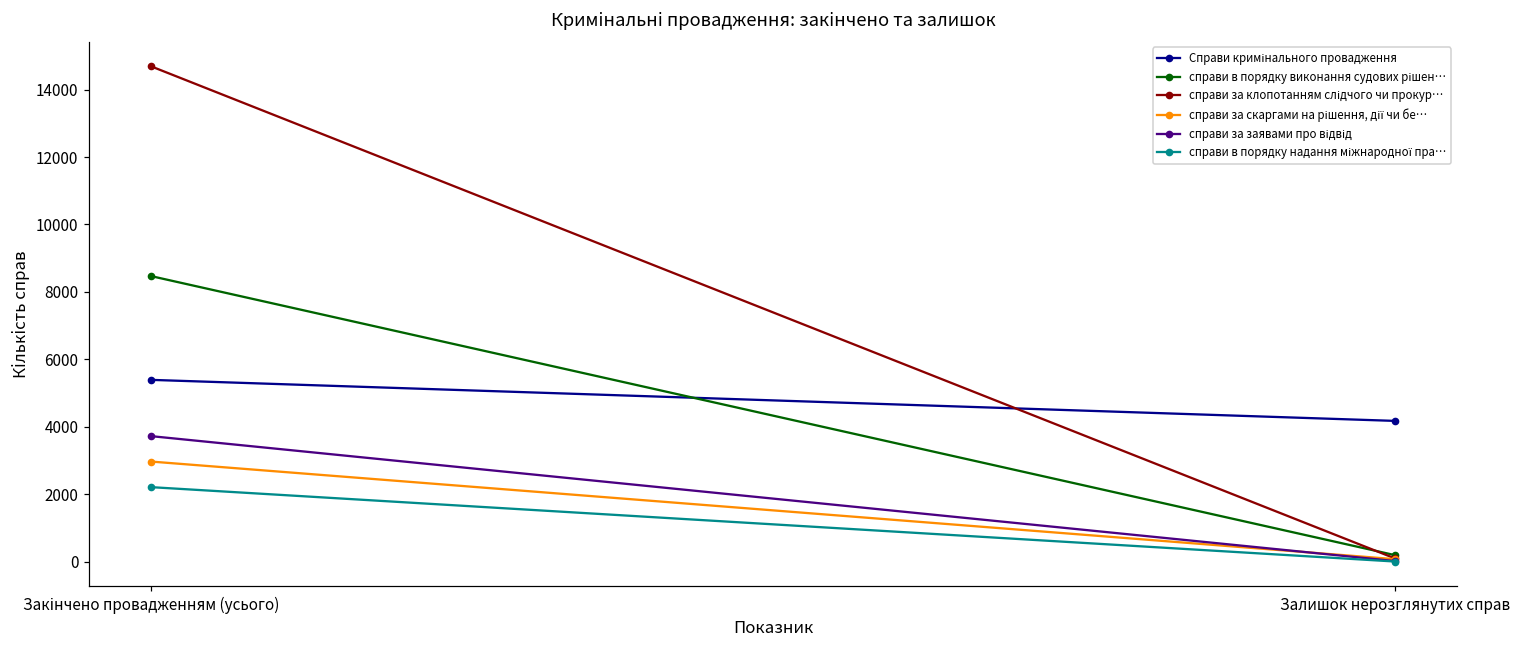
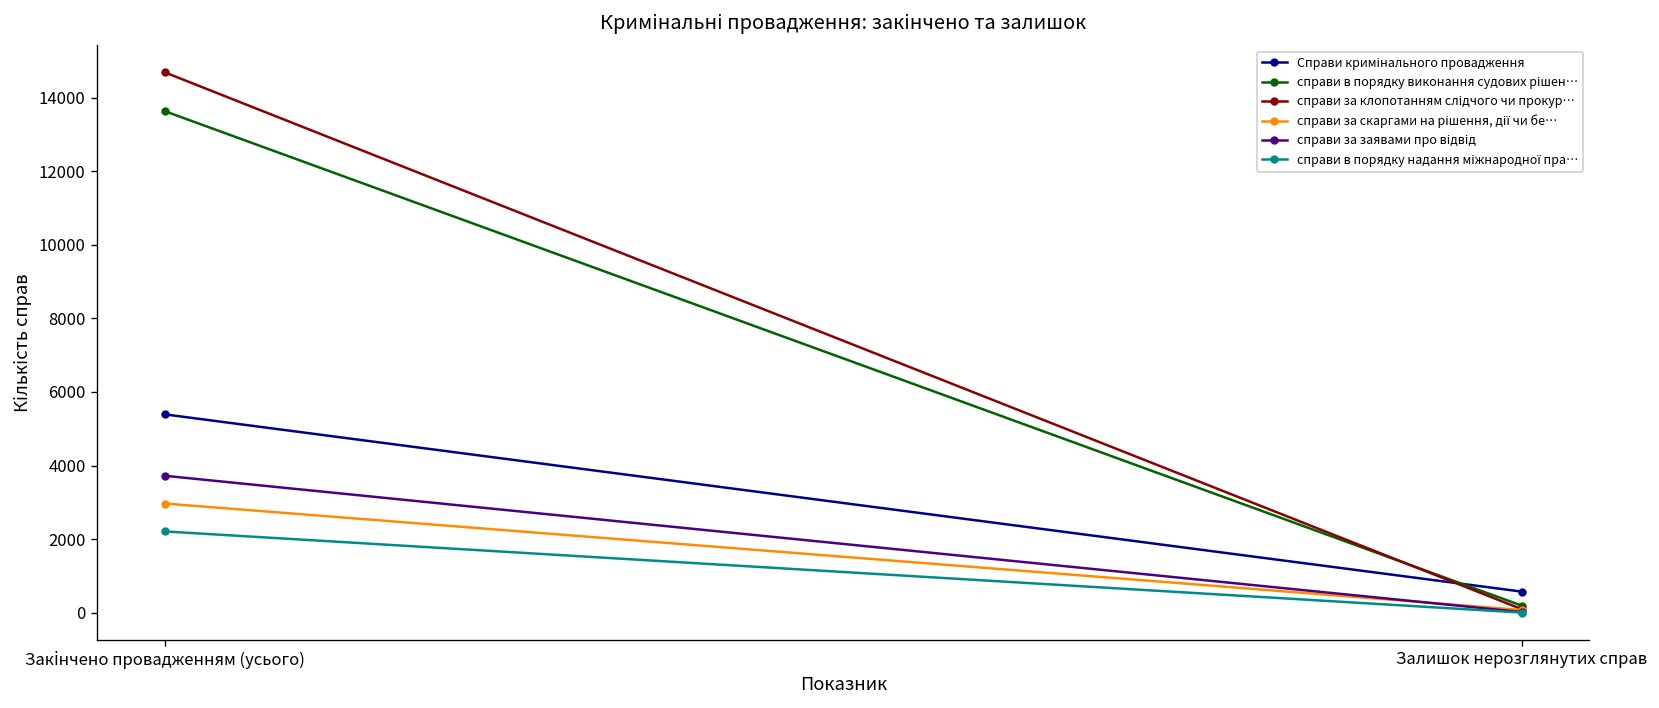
  {
    "Справи кримінального провадження": {
      "Закінчено провадженням (усього)": 5400,
-     "Залишок нерозглянутих справ": 4200
+     "Залишок нерозглянутих справ": 600
    },
    "справи в порядку виконання судових рішен…": {
-     "Закінчено провадженням (усього)": 8500,
+     "Закінчено провадженням (усього)": 13600,
      "Залишок нерозглянутих справ": 200
    },
    "справи за клопотанням слідчого чи прокур…": {
      "Закінчено провадженням (усього)": 14700
    },
    "справи за скаргами на рішення, дії чи бе…": {
      "Закінчено провадженням (усього)": 3000
    },
    "справи за заявами про відвід": {
      "Закінчено провадженням (усього)": 3700
    },
    "справи в порядку надання міжнародної пра…": {
      "Закінчено провадженням (усього)": 2200
    }
  }
